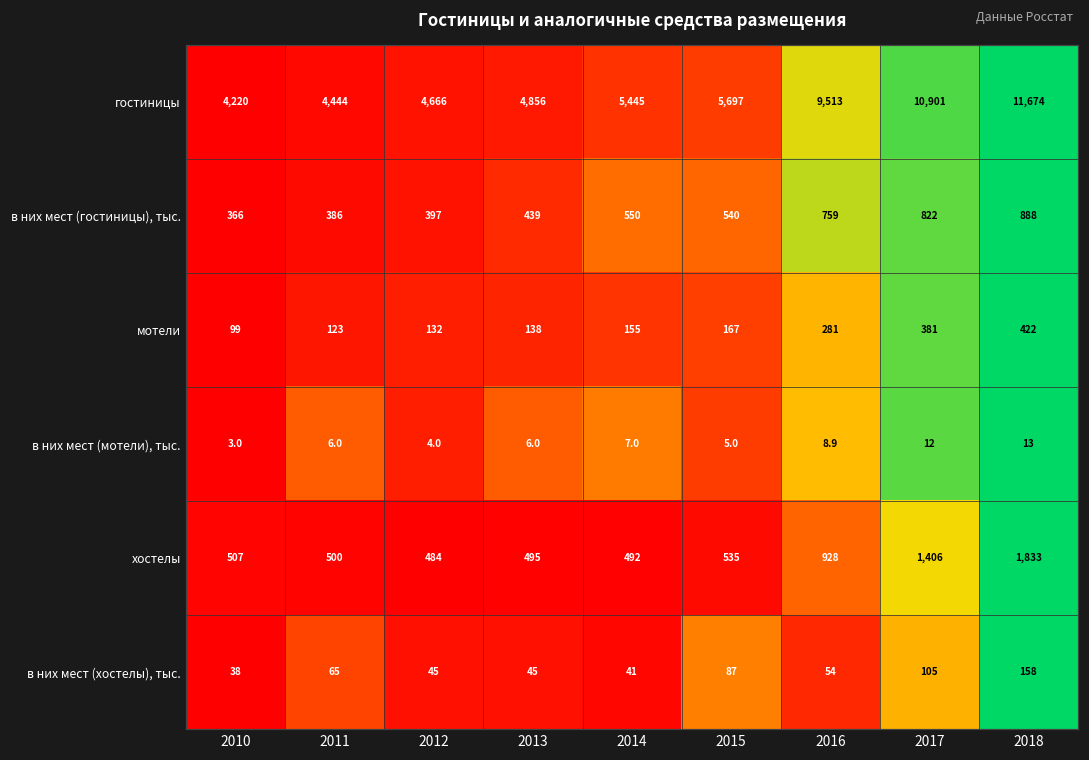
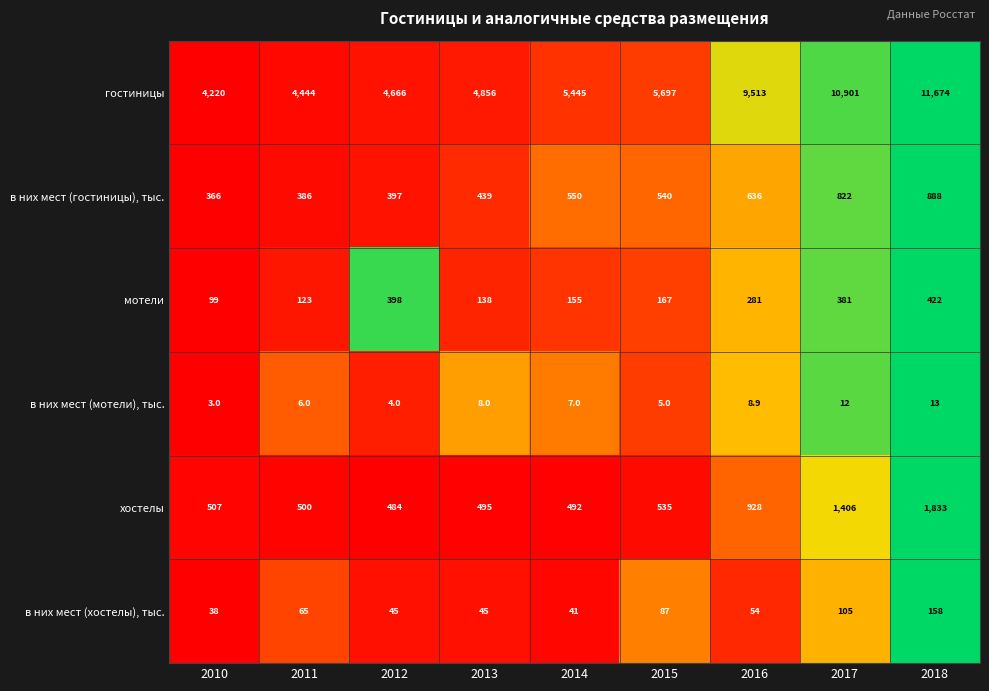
  {
    "гостиницы": {
      "2010": "4,220",
      "2011": "4,444",
      "2012": "4,666",
      "2013": "4,856",
      "2014": "5,445",
      "2015": "5,697",
      "2016": "9,513",
      "2017": "10,901",
      "2018": "11,674"
    },
    "в них мест (гостиницы), тыс.": {
      "2010": "366",
      "2011": "386",
      "2012": "397",
      "2013": "439",
      "2014": "550",
      "2015": "540",
-     "2016": "759",
+     "2016": "636",
      "2017": "822",
      "2018": "888"
    },
    "мотели": {
      "2010": "99",
      "2011": "123",
-     "2012": "132",
+     "2012": "398",
      "2013": "138",
      "2014": "155",
      "2015": "167",
      "2016": "281",
      "2017": "381",
      "2018": "422"
    },
    "в них мест (мотели), тыс.": {
      "2010": "3.0",
      "2011": "6.0",
      "2012": "4.0",
-     "2013": "6.0",
+     "2013": "8.0",
      "2014": "7.0",
      "2015": "5.0",
      "2016": "8.9",
      "2017": "12",
      "2018": "13"
    },
    "хостелы": {
      "2010": "507",
      "2011": "500",
      "2012": "484",
      "2013": "495",
      "2014": "492",
      "2015": "535",
      "2016": "928",
      "2017": "1,406",
      "2018": "1,833"
    },
    "в них мест (хостелы), тыс.": {
      "2010": "38",
      "2011": "65",
      "2012": "45",
      "2013": "45",
      "2014": "41",
      "2015": "87",
      "2016": "54",
      "2017": "105",
      "2018": "158"
    }
  }
